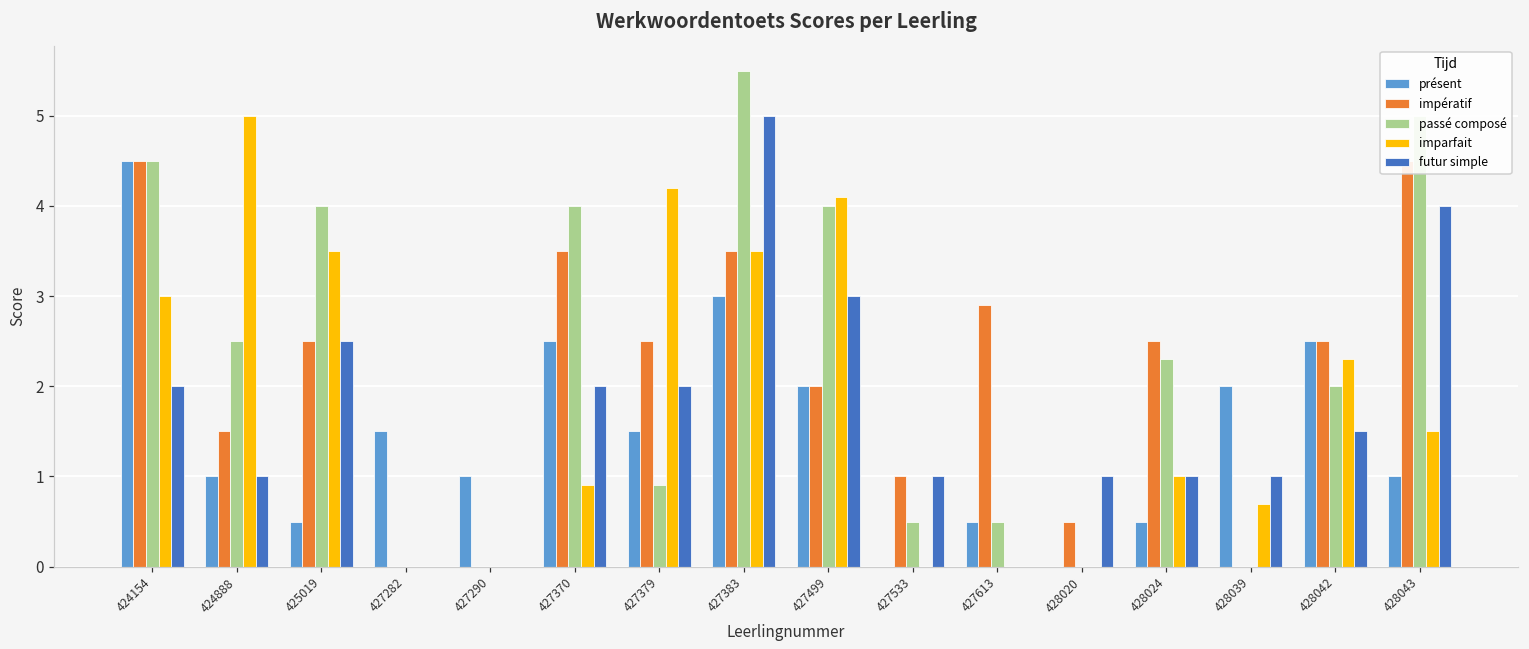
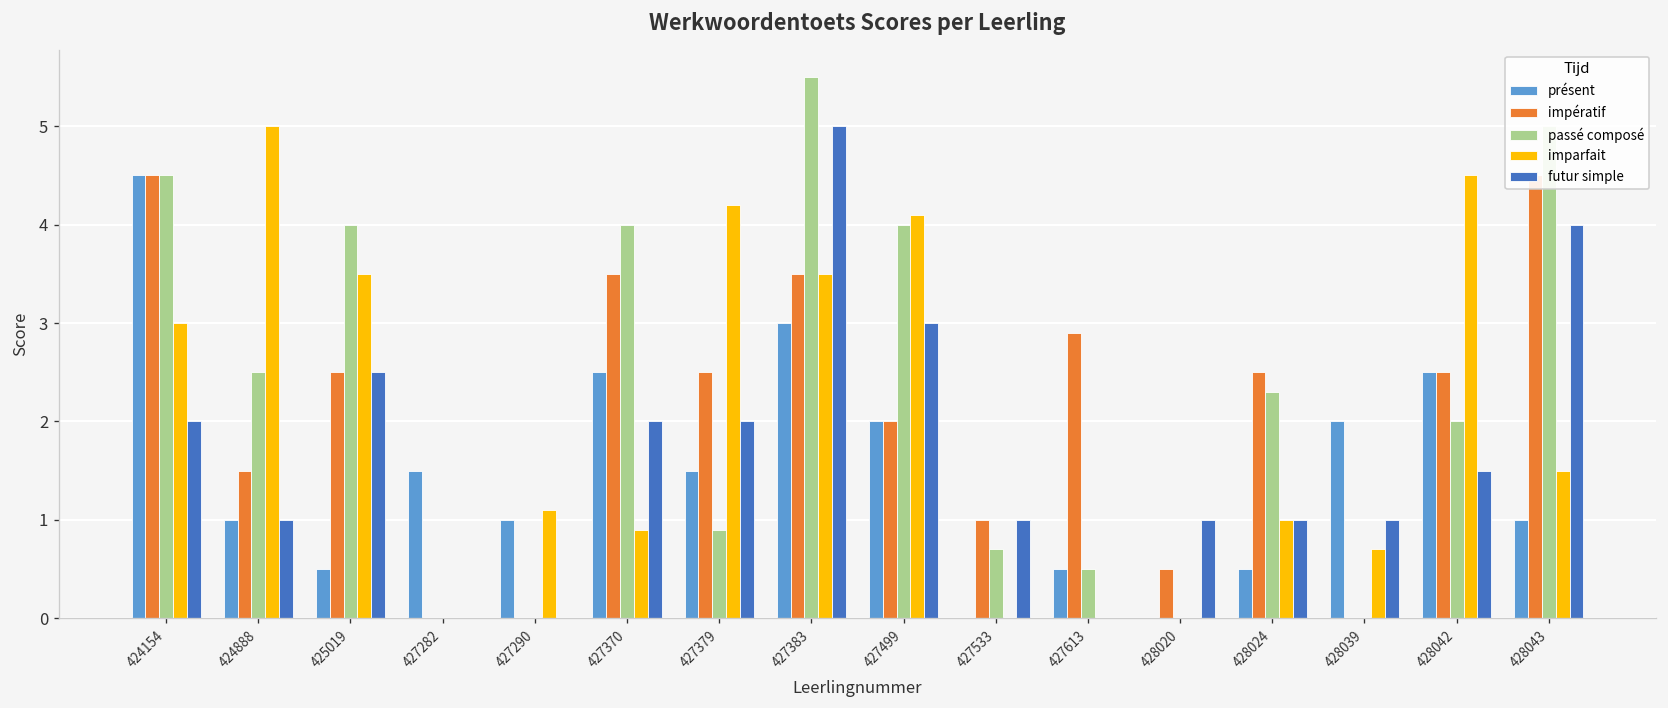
  {
    "impératif": {
      "424154": 4.5,
      "424888": 1.5,
      "425019": 2.5,
      "427282": 0.0,
      "427290": 0.0,
      "427370": 3.5,
      "427379": 2.5,
      "427383": 3.5,
      "427499": 2.0,
      "427533": 1.0,
      "427613": 2.9,
      "428020": 0.5,
      "428024": 2.5,
      "428039": 0.0,
      "428042": 2.5
    },
    "passé composé": {
      "424154": 4.5,
      "424888": 2.5,
      "425019": 4.0,
      "427282": 0.0,
      "427290": 0.0,
      "427370": 4.0,
      "427379": 0.9,
      "427383": 5.5,
      "427499": 4.0,
-     "427533": 0.5,
+     "427533": 0.7,
      "427613": 0.5,
      "428020": 0.0,
      "428024": 2.3,
      "428039": 0.0,
      "428042": 2.0
    },
    "imparfait": {
      "424154": 3.0,
      "424888": 5.0,
      "425019": 3.5,
      "427282": 0.0,
-     "427290": 0.0,
+     "427290": 1.1,
      "427370": 0.9,
      "427379": 4.2,
      "427383": 3.5,
      "427499": 4.1,
      "427533": 0.0,
      "427613": 0.0,
      "428020": 0.0,
      "428024": 1.0,
      "428039": 0.7,
-     "428042": 2.3,
+     "428042": 4.5,
      "428043": 1.5
    }
  }
